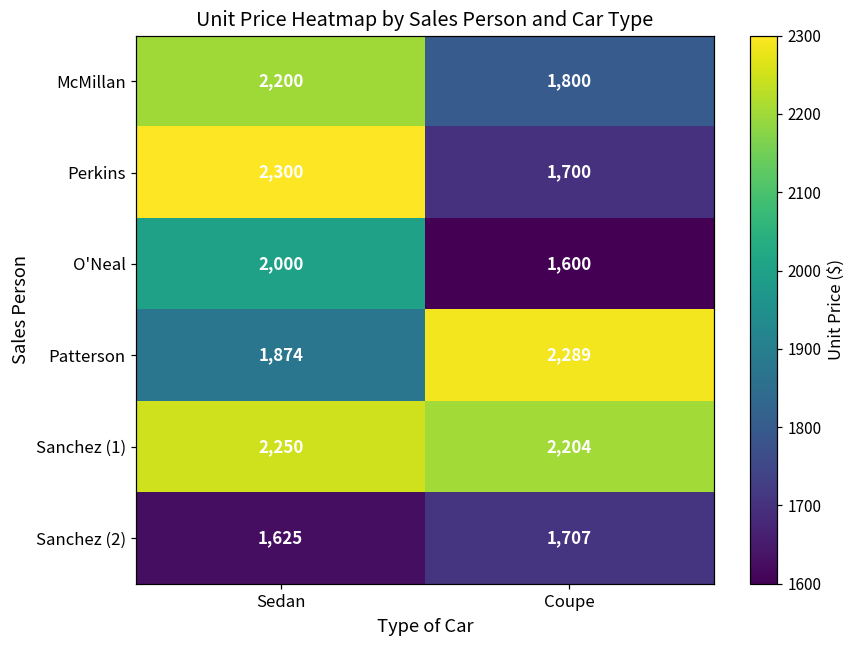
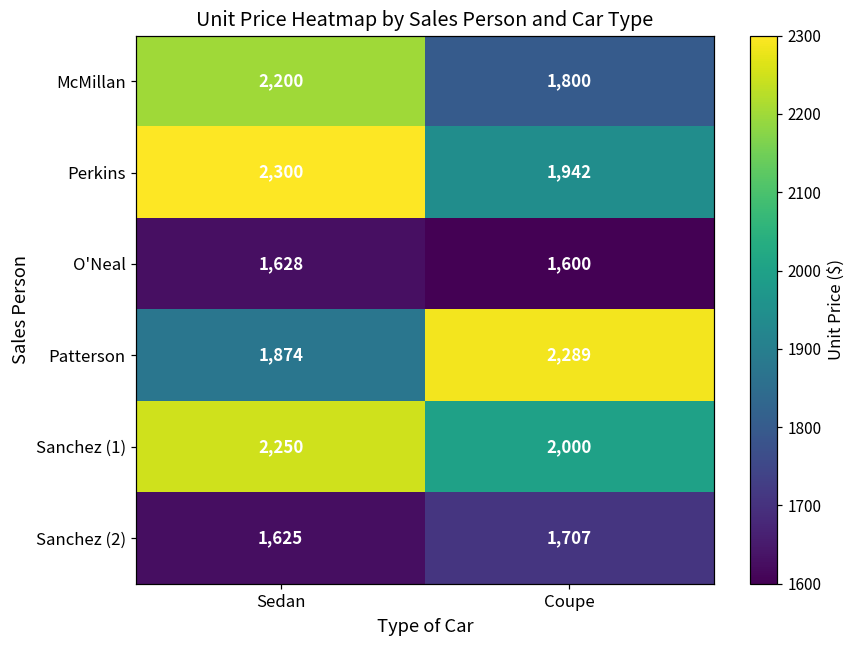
  {
    "McMillan": {
      "Sedan": "2,200",
      "Coupe": "1,800"
    },
    "Perkins": {
      "Sedan": "2,300",
-     "Coupe": "1,700"
+     "Coupe": "1,942"
    },
    "O'Neal": {
-     "Sedan": "2,000",
+     "Sedan": "1,628",
      "Coupe": "1,600"
    },
    "Patterson": {
      "Sedan": "1,874",
      "Coupe": "2,289"
    },
    "Sanchez (1)": {
      "Sedan": "2,250",
-     "Coupe": "2,204"
+     "Coupe": "2,000"
    },
    "Sanchez (2)": {
      "Sedan": "1,625",
      "Coupe": "1,707"
    }
  }
